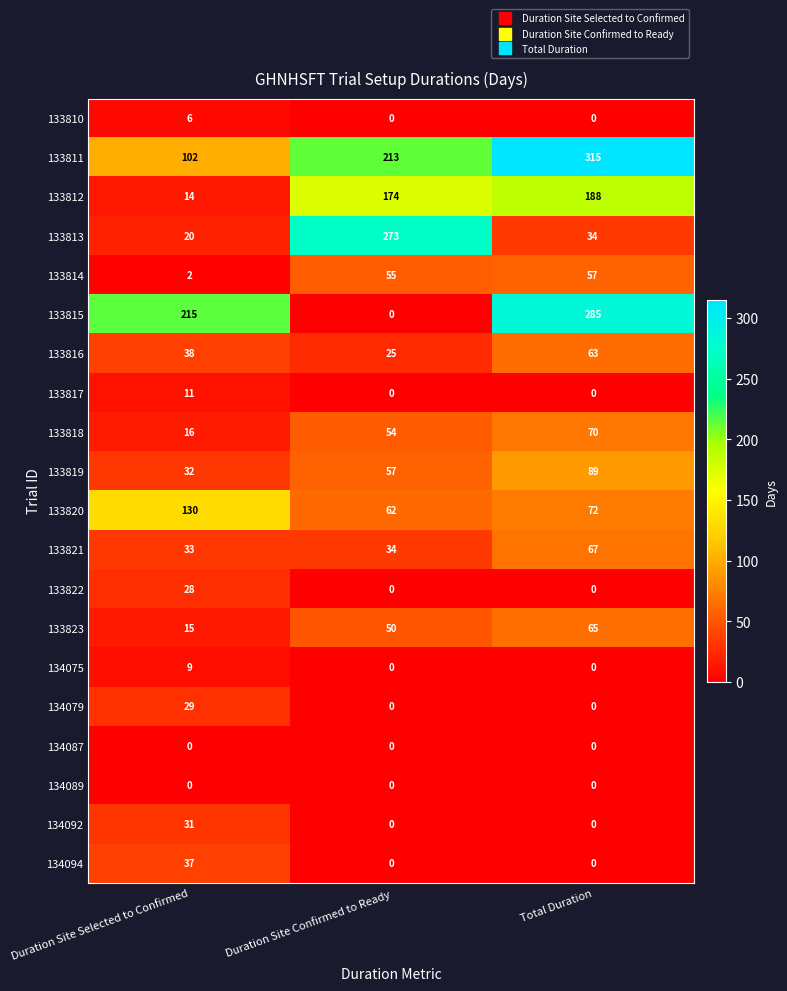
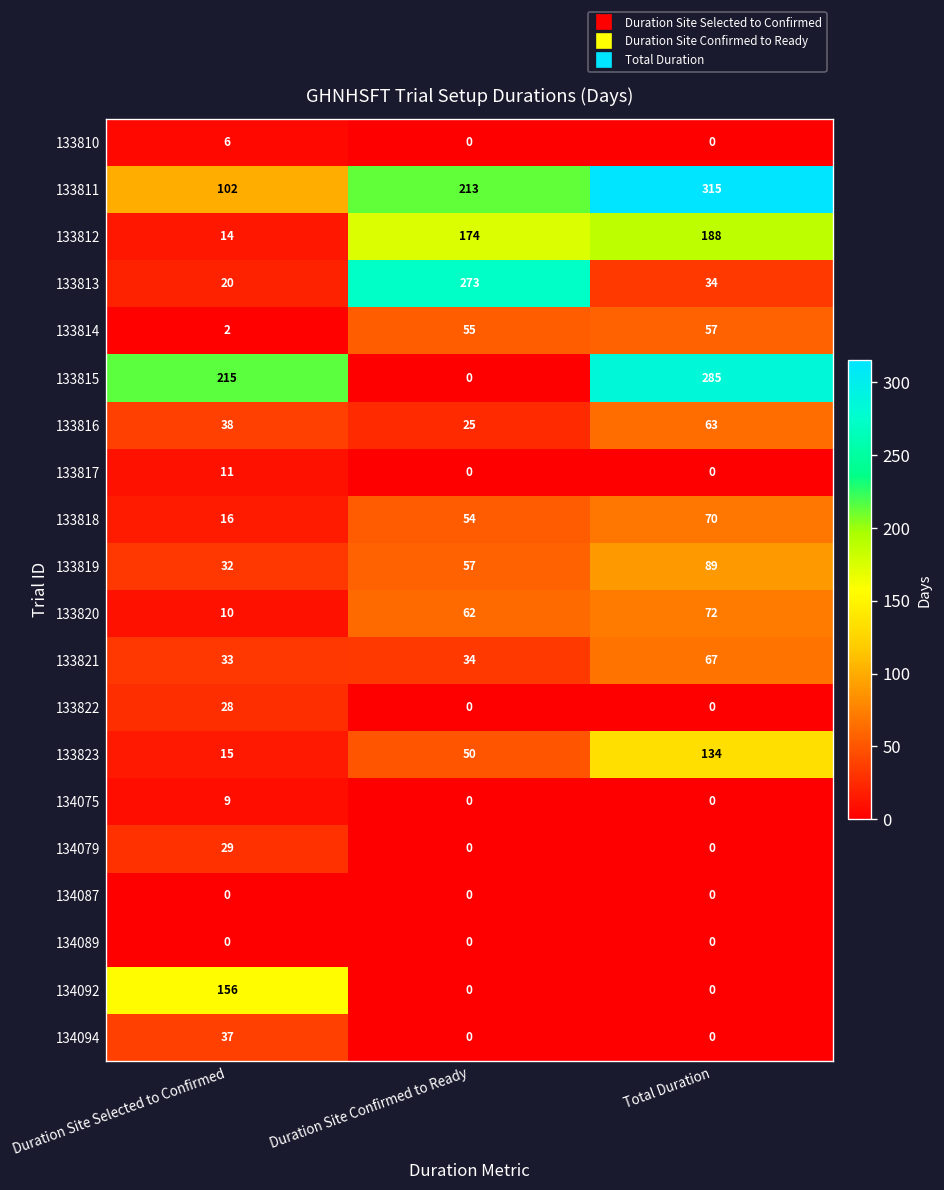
  {
    "133810": {
      "Duration Site Selected to Confirmed": 6,
      "Duration Site Confirmed to Ready": 0,
      "Total Duration": 0
    },
    "133811": {
      "Duration Site Selected to Confirmed": 102,
      "Duration Site Confirmed to Ready": 213,
      "Total Duration": 315
    },
    "133812": {
      "Duration Site Selected to Confirmed": 14,
      "Duration Site Confirmed to Ready": 174,
      "Total Duration": 188
    },
    "133813": {
      "Duration Site Selected to Confirmed": 20,
      "Duration Site Confirmed to Ready": 273,
      "Total Duration": 34
    },
    "133814": {
      "Duration Site Selected to Confirmed": 2,
      "Duration Site Confirmed to Ready": 55,
      "Total Duration": 57
    },
    "133815": {
      "Duration Site Selected to Confirmed": 215,
      "Duration Site Confirmed to Ready": 0,
      "Total Duration": 285
    },
    "133816": {
      "Duration Site Selected to Confirmed": 38,
      "Duration Site Confirmed to Ready": 25,
      "Total Duration": 63
    },
    "133817": {
      "Duration Site Selected to Confirmed": 11,
      "Duration Site Confirmed to Ready": 0,
      "Total Duration": 0
    },
    "133818": {
      "Duration Site Selected to Confirmed": 16,
      "Duration Site Confirmed to Ready": 54,
      "Total Duration": 70
    },
    "133819": {
      "Duration Site Selected to Confirmed": 32,
      "Duration Site Confirmed to Ready": 57,
      "Total Duration": 89
    },
    "133820": {
-     "Duration Site Selected to Confirmed": 130,
+     "Duration Site Selected to Confirmed": 10,
      "Duration Site Confirmed to Ready": 62,
      "Total Duration": 72
    },
    "133821": {
      "Duration Site Selected to Confirmed": 33,
      "Duration Site Confirmed to Ready": 34,
      "Total Duration": 67
    },
    "133822": {
      "Duration Site Selected to Confirmed": 28,
      "Duration Site Confirmed to Ready": 0,
      "Total Duration": 0
    },
    "133823": {
      "Duration Site Selected to Confirmed": 15,
      "Duration Site Confirmed to Ready": 50,
-     "Total Duration": 65
+     "Total Duration": 134
    },
    "134075": {
      "Duration Site Selected to Confirmed": 9,
      "Duration Site Confirmed to Ready": 0,
      "Total Duration": 0
    },
    "134079": {
      "Duration Site Selected to Confirmed": 29,
      "Duration Site Confirmed to Ready": 0,
      "Total Duration": 0
    },
    "134087": {
      "Duration Site Selected to Confirmed": 0,
      "Duration Site Confirmed to Ready": 0,
      "Total Duration": 0
    },
    "134089": {
      "Duration Site Selected to Confirmed": 0,
      "Duration Site Confirmed to Ready": 0,
      "Total Duration": 0
    },
    "134092": {
-     "Duration Site Selected to Confirmed": 31,
+     "Duration Site Selected to Confirmed": 156,
      "Duration Site Confirmed to Ready": 0,
      "Total Duration": 0
    },
    "134094": {
      "Duration Site Selected to Confirmed": 37,
      "Duration Site Confirmed to Ready": 0,
      "Total Duration": 0
    }
  }
